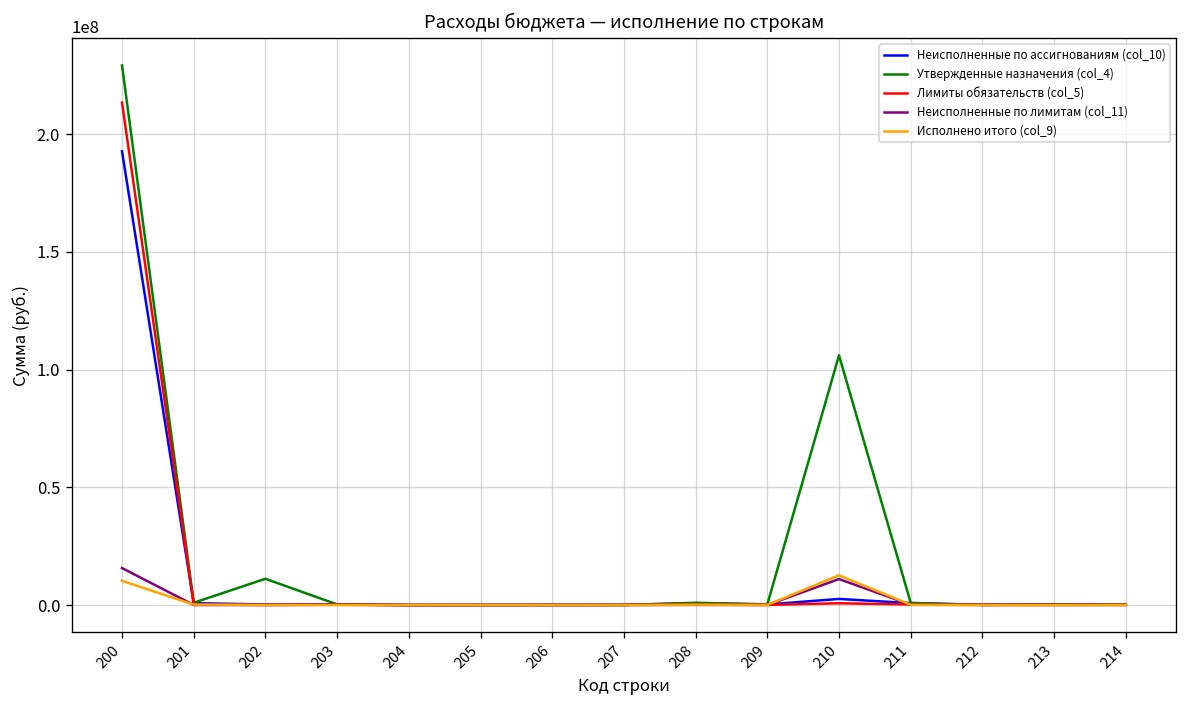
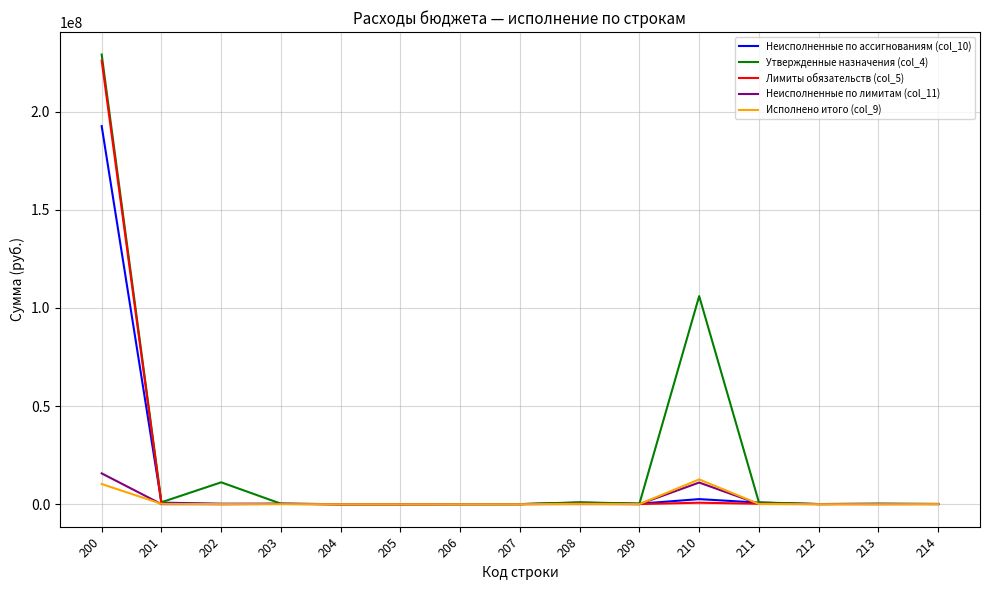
  {
    "Неисполненные по ассигнованиям (col_10)": {
      "200": 193000000,
      "210": 3000000
    },
    "Утвержденные назначения (col_4)": {
      "200": 229000000,
      "202": 11000000,
      "210": 106000000
    },
    "Лимиты обязательств (col_5)": {
-     "200": 213000000,
+     "200": 226000000,
      "210": 1000000
    },
    "Неисполненные по лимитам (col_11)": {
      "200": 16000000,
      "210": 11000000
    },
    "Исполнено итого (col_9)": {
      "200": 10000000,
      "210": 13000000
    }
  }
